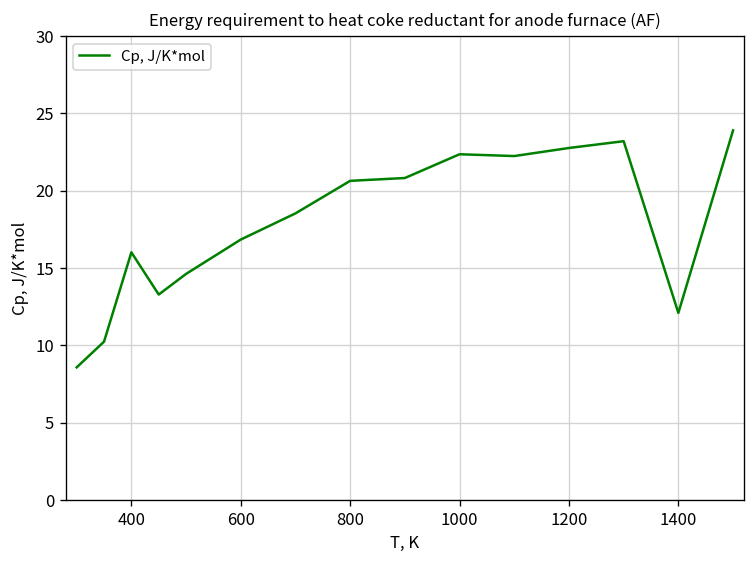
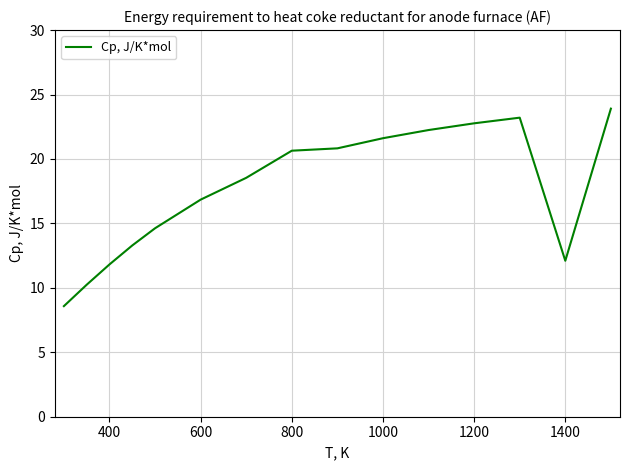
  {
-   "400": 16.0,
+   "400": 11.8,
    "600": 16.8,
    "800": 20.6,
-   "1000": 22.4,
+   "1000": 21.6,
    "1200": 22.8,
    "1400": 12.1
  }
